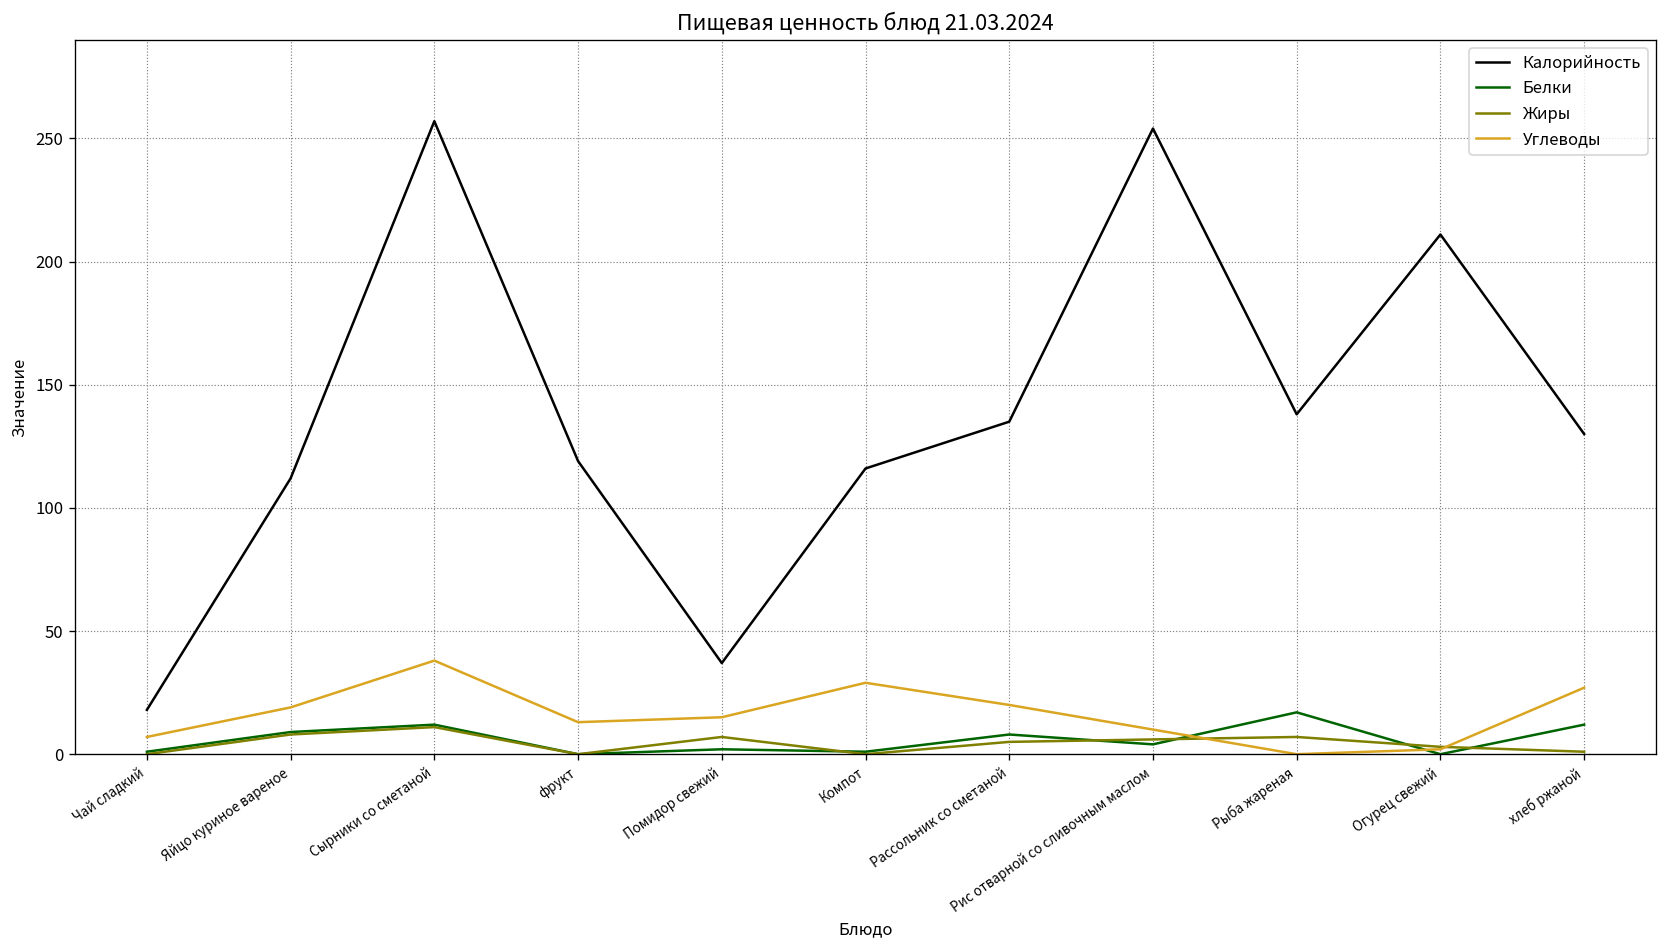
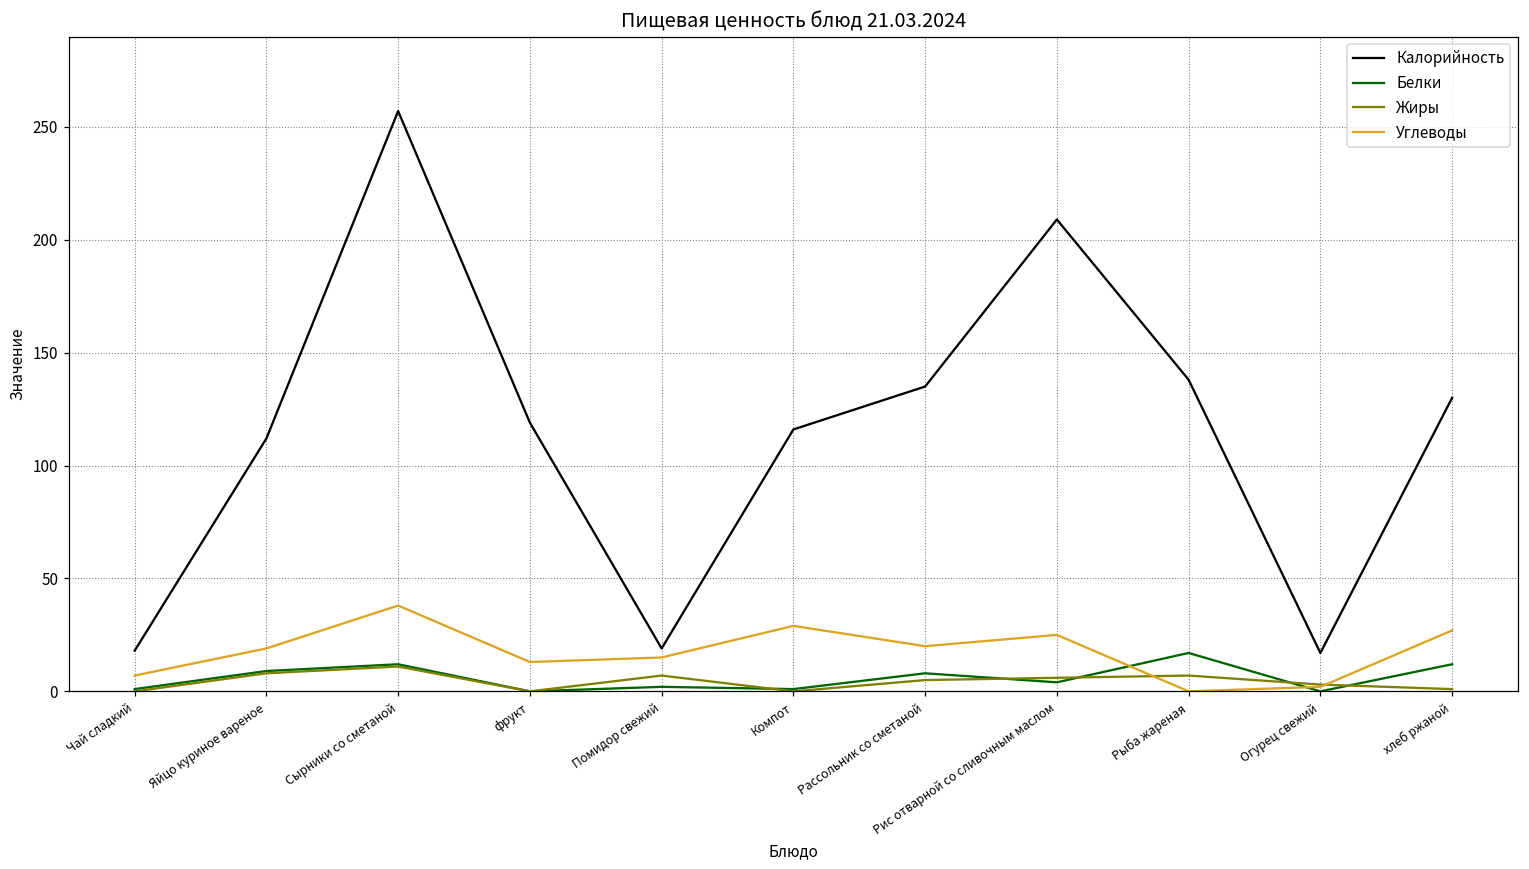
  {
    "Калорийность": {
      "Чай сладкий": 18,
      "Яйцо куриное вареное": 112,
      "Сырники со сметаной": 257,
      "фрукт": 119,
-     "Помидор свежий": 37,
+     "Помидор свежий": 19,
      "Компот": 116,
      "Рассольник со сметаной": 135,
-     "Рис отварной со сливочным маслом": 254,
+     "Рис отварной со сливочным маслом": 209,
      "Рыба жареная": 138,
-     "Огурец свежий": 211,
+     "Огурец свежий": 17,
      "хлеб ржаной": 130
    },
    "Белки": {
      "Помидор свежий": 2,
      "Рассольник со сметаной": 8,
      "Рис отварной со сливочным маслом": 4,
      "Рыба жареная": 17,
      "Огурец свежий": 0,
      "хлеб ржаной": 12
    },
    "Жиры": {
      "Помидор свежий": 7,
      "Рассольник со сметаной": 5,
      "Рис отварной со сливочным маслом": 6,
      "Рыба жареная": 7,
      "хлеб ржаной": 1
    },
    "Углеводы": {
      "Чай сладкий": 7,
      "Яйцо куриное вареное": 19,
      "Сырники со сметаной": 38,
      "фрукт": 13,
      "Помидор свежий": 15,
      "Компот": 29,
      "Рассольник со сметаной": 20,
-     "Рис отварной со сливочным маслом": 10,
+     "Рис отварной со сливочным маслом": 25,
      "Рыба жареная": 0,
      "хлеб ржаной": 27
    }
  }
